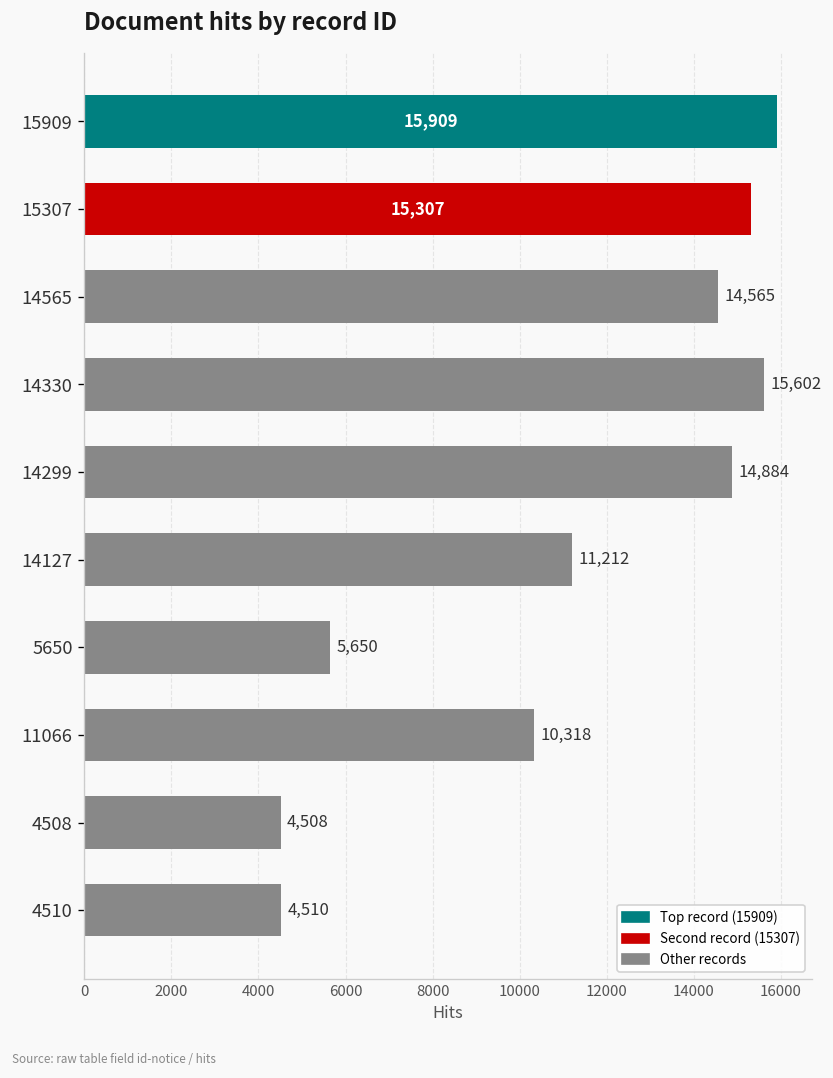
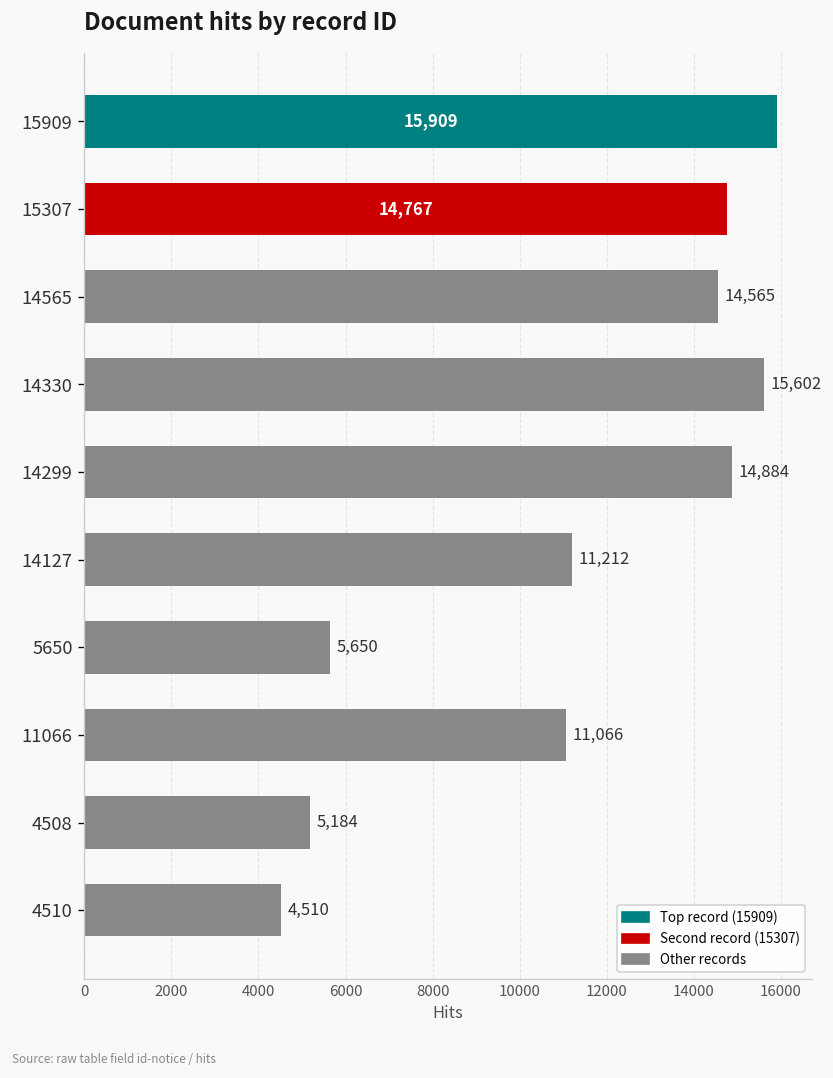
  {
    "15909": "15,909",
-   "15307": "15,307",
+   "15307": "14,767",
    "14565": "14,565",
    "14330": "15,602",
    "14299": "14,884",
    "14127": "11,212",
    "5650": "5,650",
-   "11066": "10,318",
-   "4508": "4,508",
+   "11066": "11,066",
+   "4508": "5,184",
    "4510": "4,510"
  }
